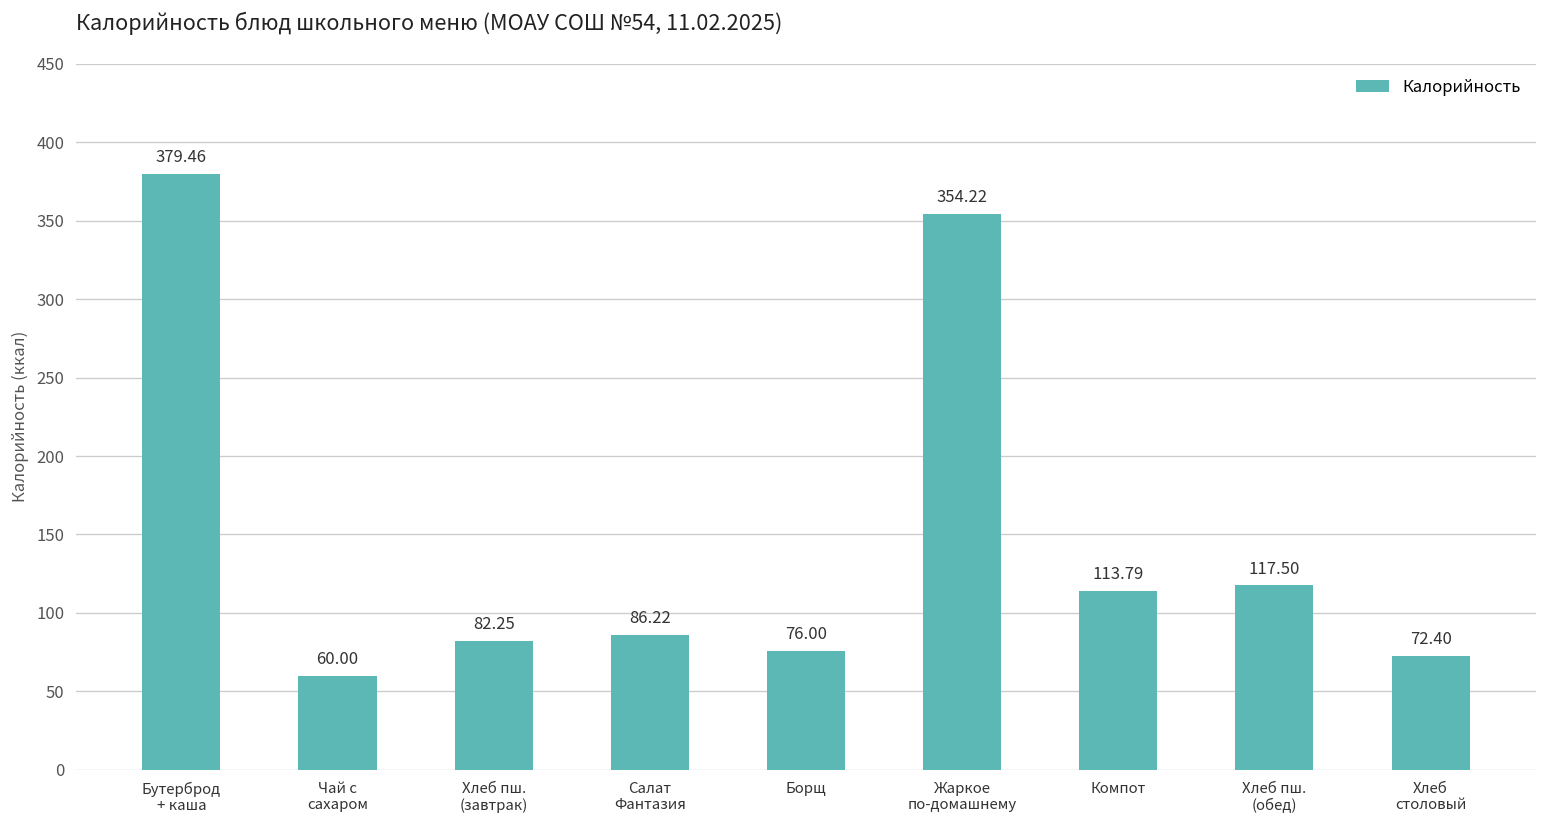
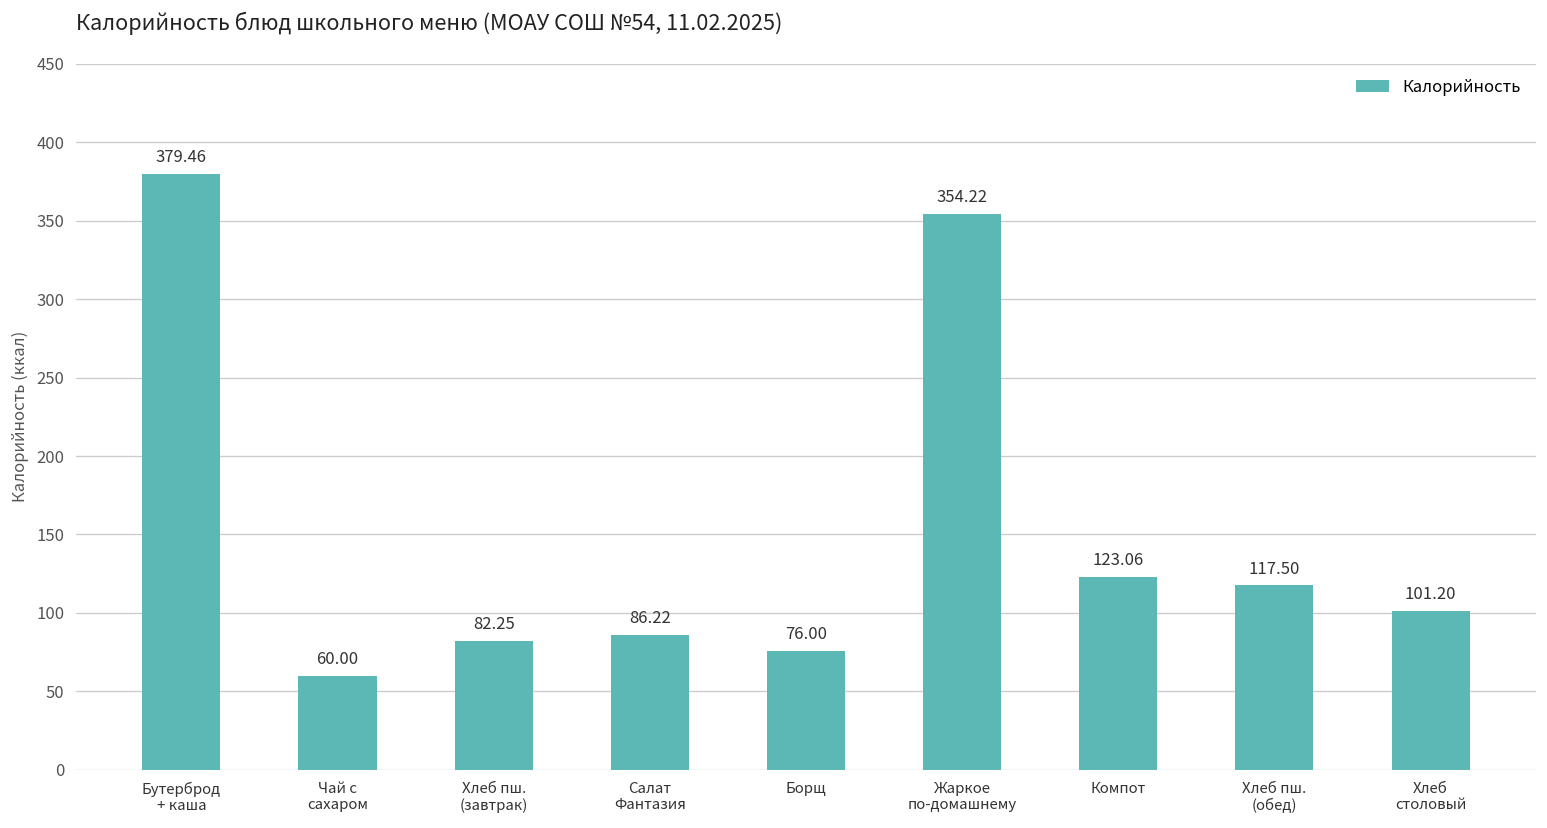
  {
    "Бутерброд + каша": 379.46,
    "Чай с сахаром": 60.00,
    "Хлеб пш. (завтрак)": 82.25,
    "Салат Фантазия": 86.22,
    "Борщ": 76.00,
    "Жаркое по-домашнему": 354.22,
-   "Компот": 113.79,
+   "Компот": 123.06,
    "Хлеб пш. (обед)": 117.50,
-   "Хлеб столовый": 72.40
+   "Хлеб столовый": 101.20
  }
